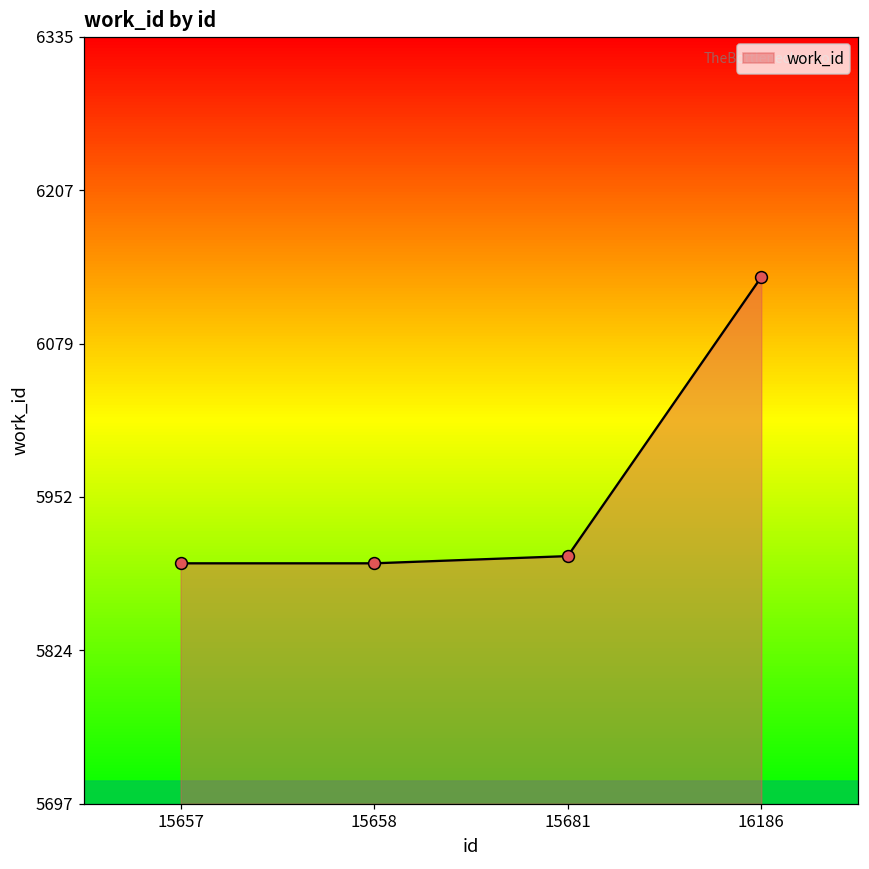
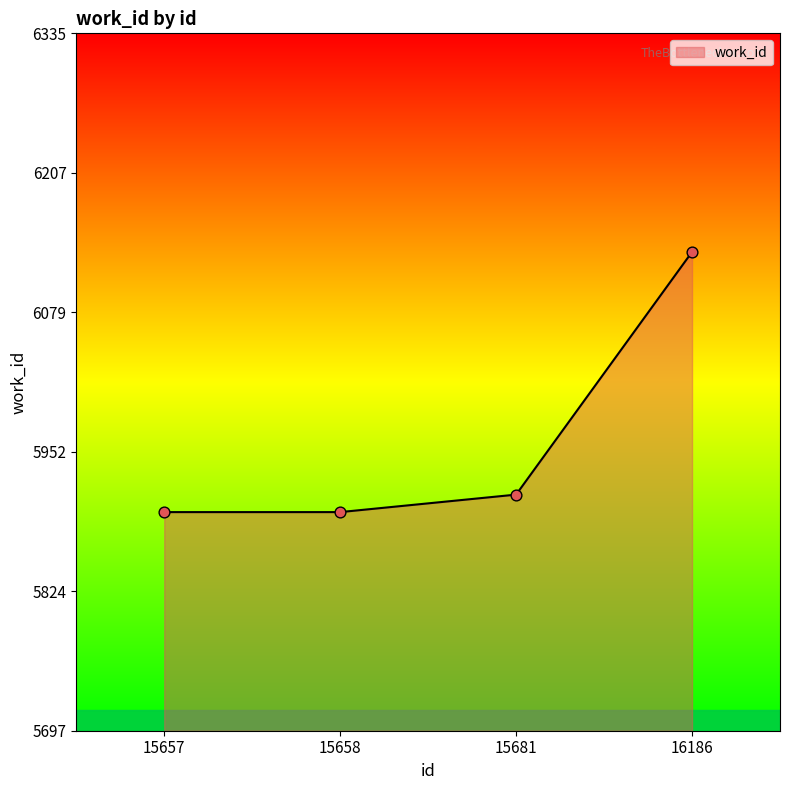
  {
    "15657": 5897,
    "15658": 5897,
-   "15681": 5903,
+   "15681": 5913,
    "16186": 6135
  }
